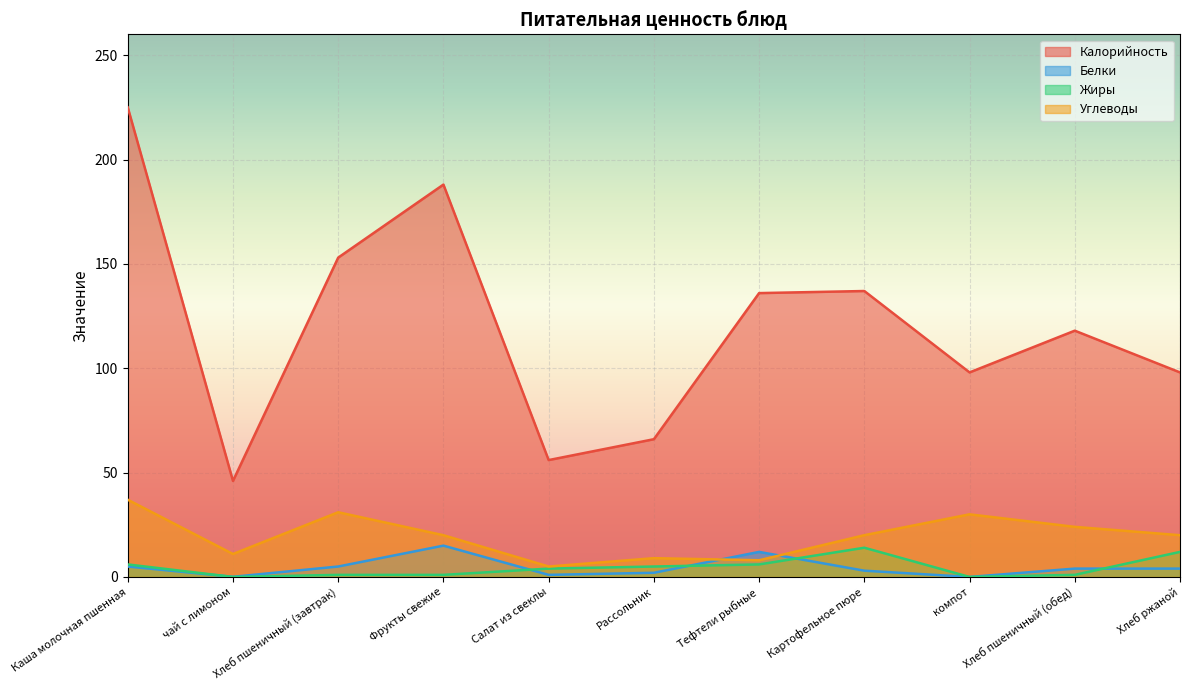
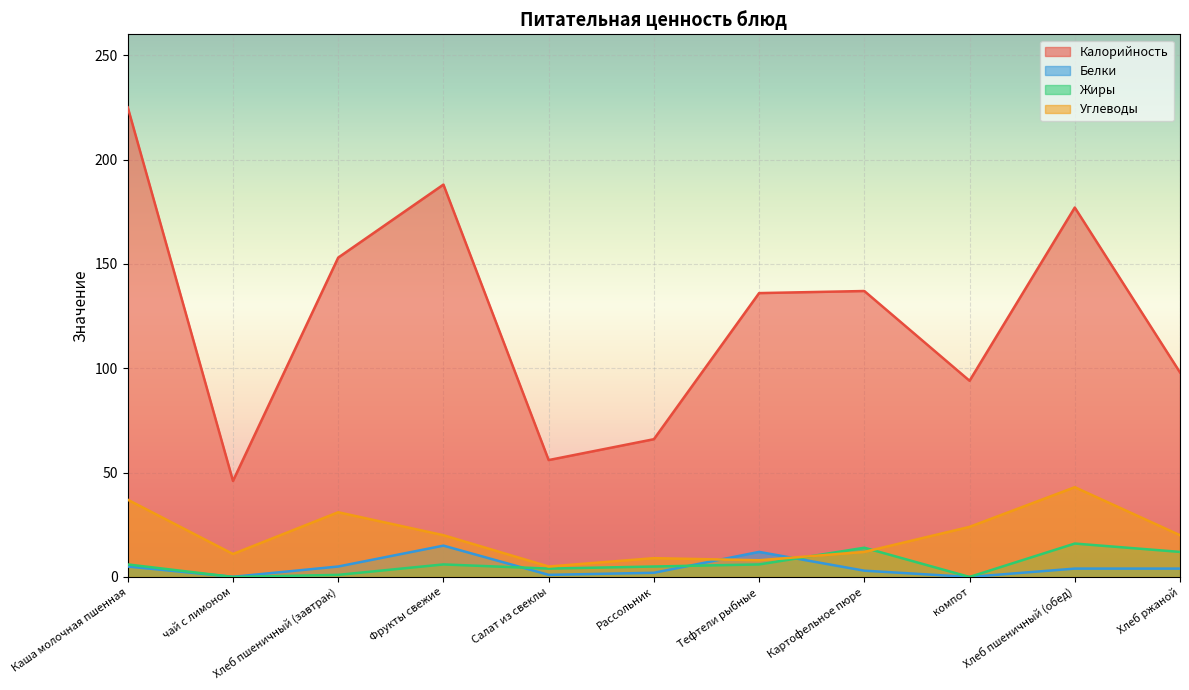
  {
    "Калорийность": {
      "Каша молочная пшенная": 225,
      "чай с лимоном": 46,
      "Хлеб пшеничный (завтрак)": 153,
      "Фрукты свежие": 188,
      "Салат из свеклы": 56,
      "Рассольник": 66,
      "Тефтели рыбные": 136,
      "Картофельное пюре": 137,
-     "компот": 98,
-     "Хлеб пшеничный (обед)": 118,
+     "компот": 94,
+     "Хлеб пшеничный (обед)": 177,
      "Хлеб ржаной": 98
    },
    "Белки": {
      "Хлеб пшеничный (завтрак)": 5,
      "Фрукты свежие": 15,
      "Салат из свеклы": 1,
      "Рассольник": 2,
      "Тефтели рыбные": 12,
      "Картофельное пюре": 3,
      "Хлеб пшеничный (обед)": 4,
      "Хлеб ржаной": 4
    },
    "Жиры": {
      "Хлеб пшеничный (завтрак)": 1,
-     "Фрукты свежие": 1,
+     "Фрукты свежие": 6,
      "Рассольник": 5,
      "Тефтели рыбные": 6,
      "Картофельное пюре": 14,
-     "Хлеб пшеничный (обед)": 1,
+     "Хлеб пшеничный (обед)": 16,
      "Хлеб ржаной": 12
    },
    "Углеводы": {
      "Каша молочная пшенная": 37,
      "чай с лимоном": 11,
      "Хлеб пшеничный (завтрак)": 31,
      "Фрукты свежие": 20,
      "Рассольник": 9,
      "Тефтели рыбные": 8,
-     "Картофельное пюре": 20,
-     "компот": 30,
-     "Хлеб пшеничный (обед)": 24,
+     "Картофельное пюре": 12,
+     "компот": 24,
+     "Хлеб пшеничный (обед)": 43,
      "Хлеб ржаной": 20
    }
  }
